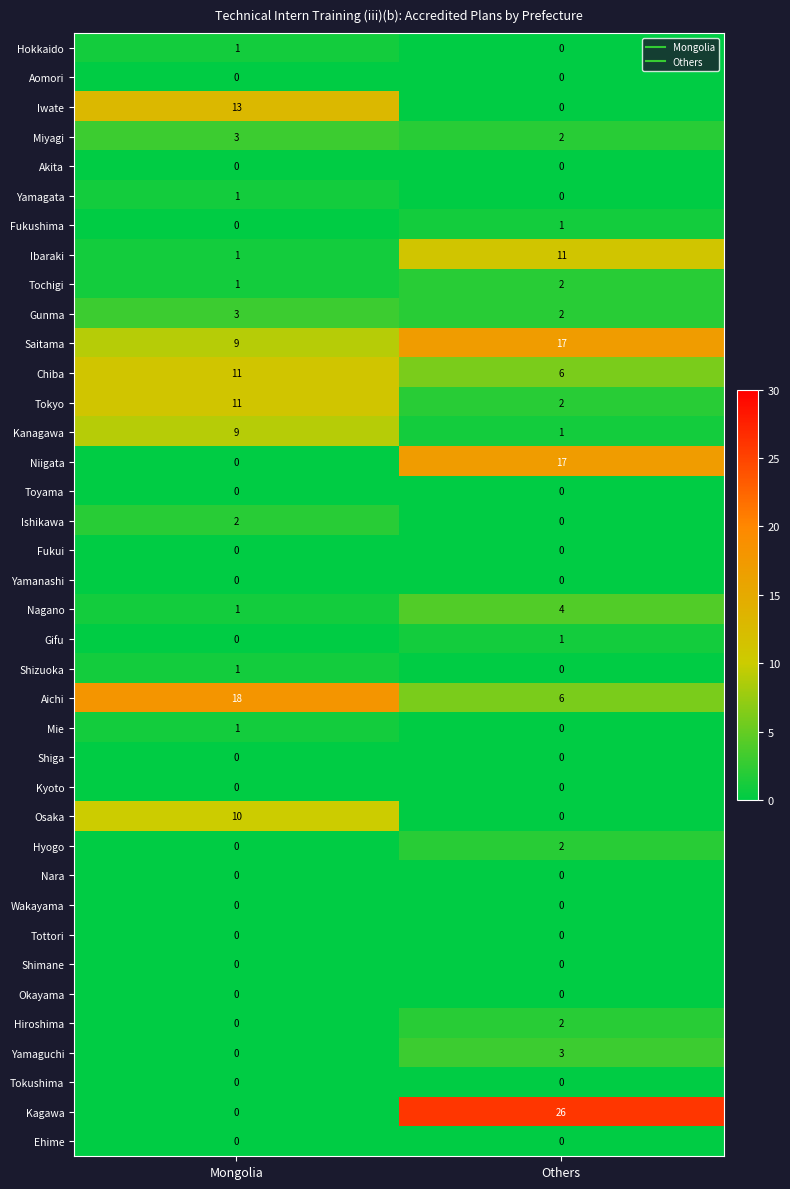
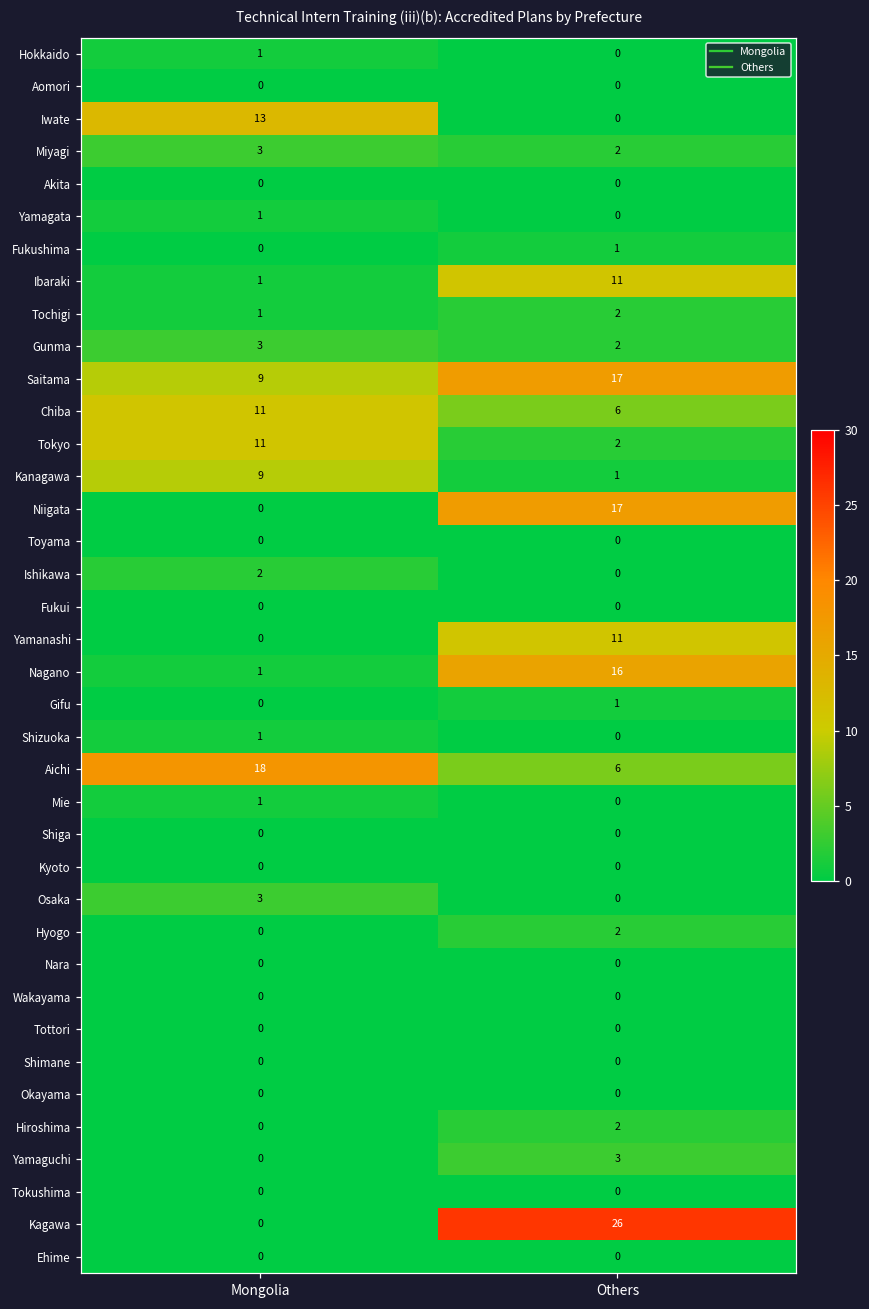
  {
    "Hokkaido": {
      "Mongolia": 1,
      "Others": 0
    },
    "Aomori": {
      "Mongolia": 0,
      "Others": 0
    },
    "Iwate": {
      "Mongolia": 13,
      "Others": 0
    },
    "Miyagi": {
      "Mongolia": 3,
      "Others": 2
    },
    "Akita": {
      "Mongolia": 0,
      "Others": 0
    },
    "Yamagata": {
      "Mongolia": 1,
      "Others": 0
    },
    "Fukushima": {
      "Mongolia": 0,
      "Others": 1
    },
    "Ibaraki": {
      "Mongolia": 1,
      "Others": 11
    },
    "Tochigi": {
      "Mongolia": 1,
      "Others": 2
    },
    "Gunma": {
      "Mongolia": 3,
      "Others": 2
    },
    "Saitama": {
      "Mongolia": 9,
      "Others": 17
    },
    "Chiba": {
      "Mongolia": 11,
      "Others": 6
    },
    "Tokyo": {
      "Mongolia": 11,
      "Others": 2
    },
    "Kanagawa": {
      "Mongolia": 9,
      "Others": 1
    },
    "Niigata": {
      "Mongolia": 0,
      "Others": 17
    },
    "Toyama": {
      "Mongolia": 0,
      "Others": 0
    },
    "Ishikawa": {
      "Mongolia": 2,
      "Others": 0
    },
    "Fukui": {
      "Mongolia": 0,
      "Others": 0
    },
    "Yamanashi": {
      "Mongolia": 0,
-     "Others": 0
+     "Others": 11
    },
    "Nagano": {
      "Mongolia": 1,
-     "Others": 4
+     "Others": 16
    },
    "Gifu": {
      "Mongolia": 0,
      "Others": 1
    },
    "Shizuoka": {
      "Mongolia": 1,
      "Others": 0
    },
    "Aichi": {
      "Mongolia": 18,
      "Others": 6
    },
    "Mie": {
      "Mongolia": 1,
      "Others": 0
    },
    "Shiga": {
      "Mongolia": 0,
      "Others": 0
    },
    "Kyoto": {
      "Mongolia": 0,
      "Others": 0
    },
    "Osaka": {
-     "Mongolia": 10,
+     "Mongolia": 3,
      "Others": 0
    },
    "Hyogo": {
      "Mongolia": 0,
      "Others": 2
    },
    "Nara": {
      "Mongolia": 0,
      "Others": 0
    },
    "Wakayama": {
      "Mongolia": 0,
      "Others": 0
    },
    "Tottori": {
      "Mongolia": 0,
      "Others": 0
    },
    "Shimane": {
      "Mongolia": 0,
      "Others": 0
    },
    "Okayama": {
      "Mongolia": 0,
      "Others": 0
    },
    "Hiroshima": {
      "Mongolia": 0,
      "Others": 2
    },
    "Yamaguchi": {
      "Mongolia": 0,
      "Others": 3
    },
    "Tokushima": {
      "Mongolia": 0,
      "Others": 0
    },
    "Kagawa": {
      "Mongolia": 0,
      "Others": 26
    },
    "Ehime": {
      "Mongolia": 0,
      "Others": 0
    }
  }
